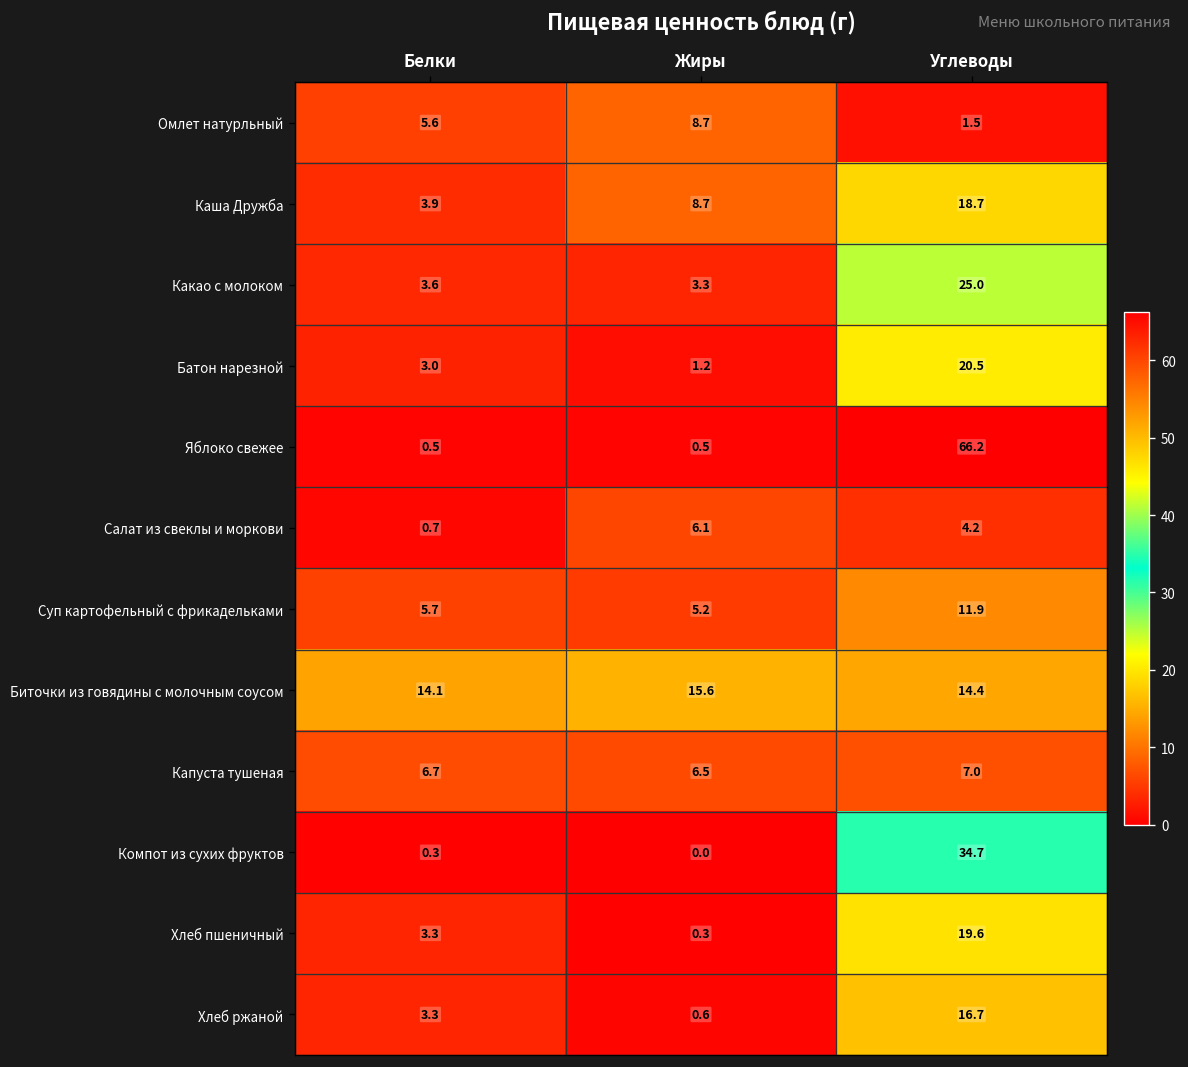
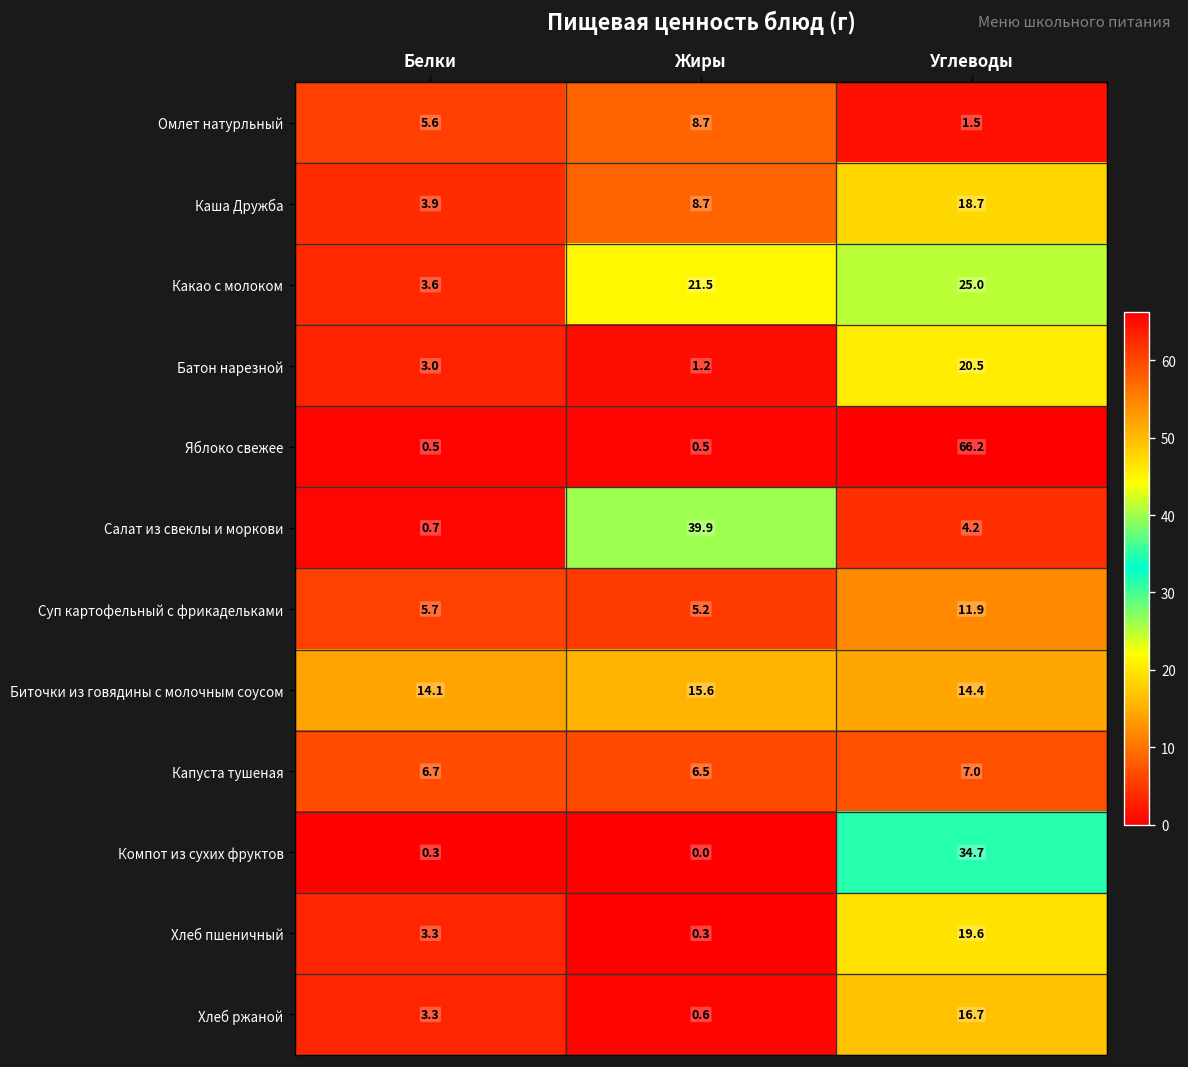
  {
    "Какао с молоком": {
-     "Жиры": 3.3
+     "Жиры": 21.5
    },
    "Салат из свеклы и моркови": {
-     "Жиры": 6.1
+     "Жиры": 39.9
    }
  }
